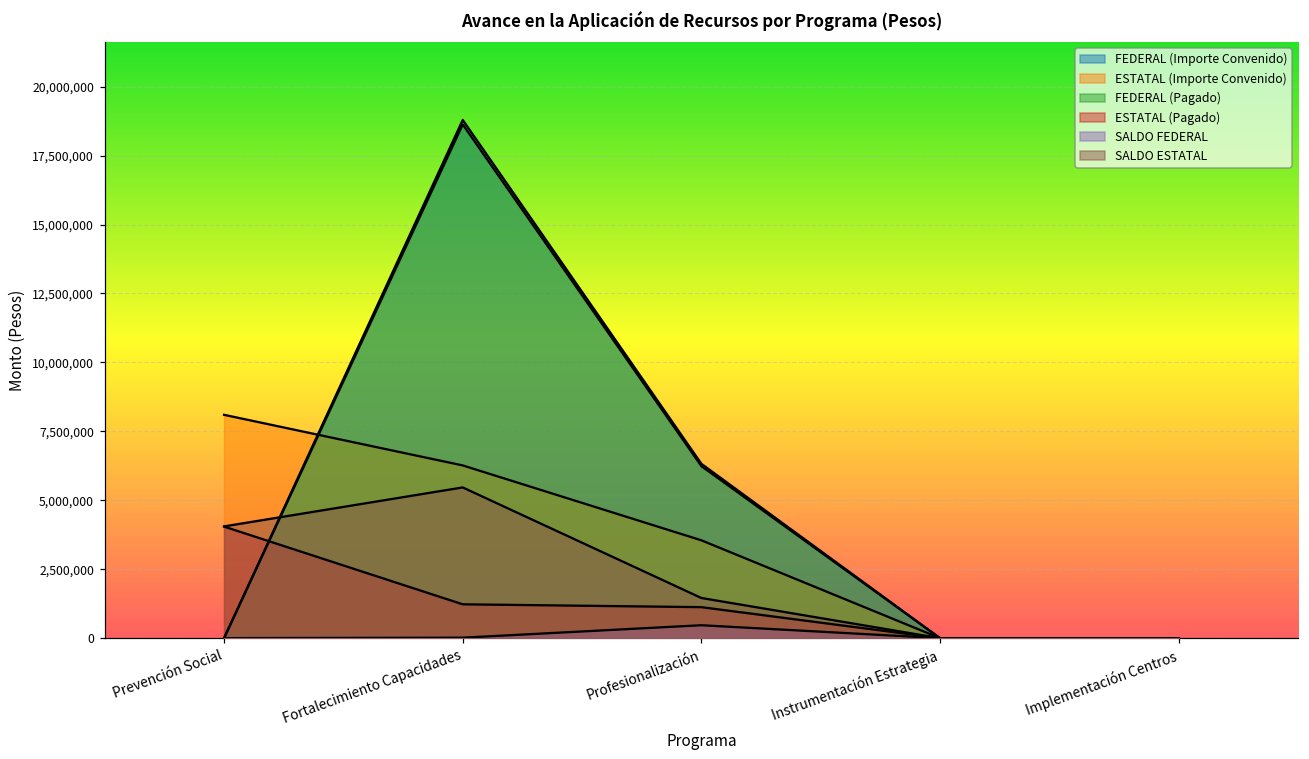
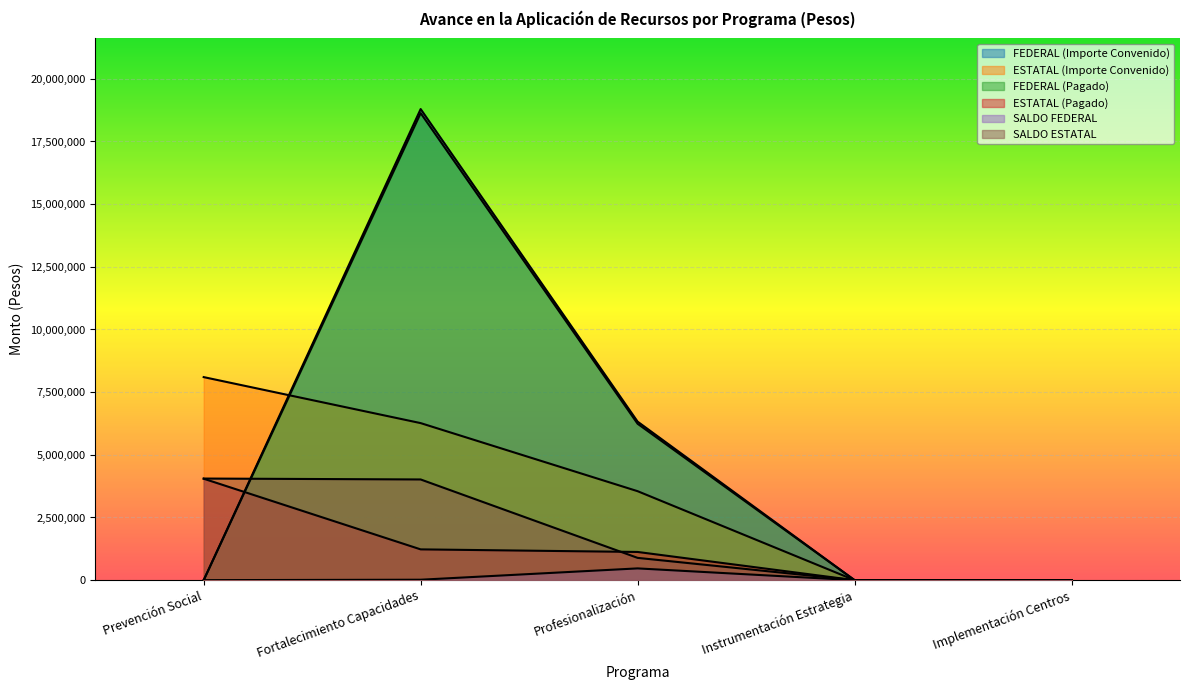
  {
    "FEDERAL (Importe Convenido)": {
      "Fortalecimiento Capacidades": "18,800,000"
    },
    "ESTATAL (Importe Convenido)": {
      "Prevención Social": "8,100,000",
      "Fortalecimiento Capacidades": "6,300,000",
      "Profesionalización": "3,500,000"
    },
    "FEDERAL (Pagado)": {
      "Fortalecimiento Capacidades": "18,600,000"
    },
    "ESTATAL (Pagado)": {
      "Fortalecimiento Capacidades": "1,200,000",
      "Profesionalización": "1,100,000"
    },
    "SALDO FEDERAL": {
      "Fortalecimiento Capacidades": "0",
      "Profesionalización": "500,000"
    },
    "SALDO ESTATAL": {
-     "Fortalecimiento Capacidades": "5,500,000",
-     "Profesionalización": "1,500,000"
+     "Fortalecimiento Capacidades": "4,000,000",
+     "Profesionalización": "900,000"
    }
  }
